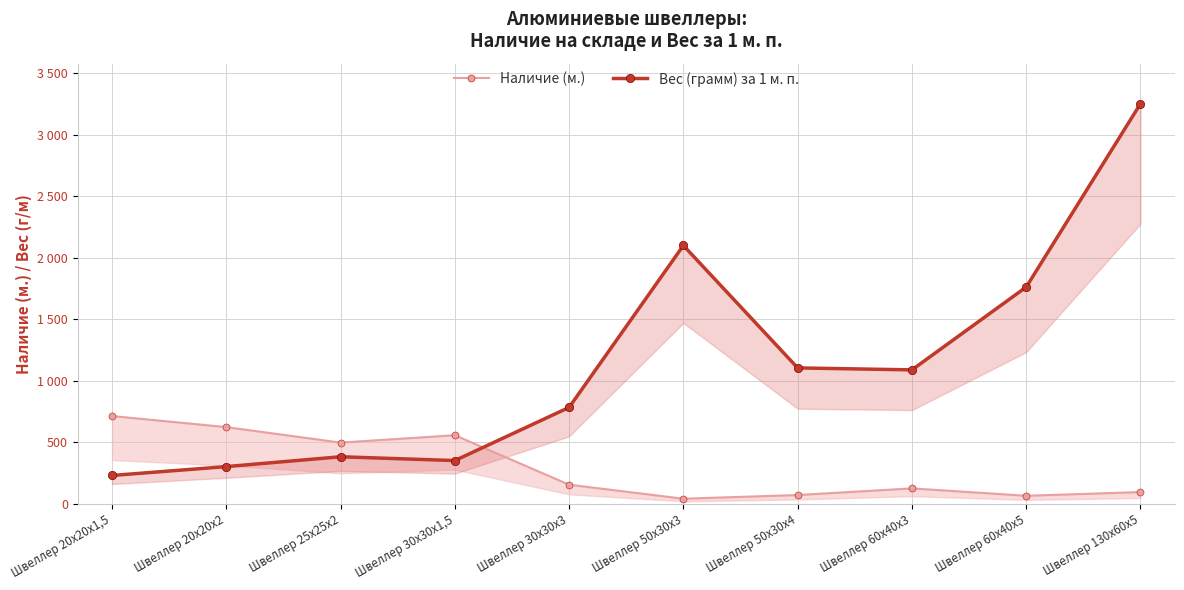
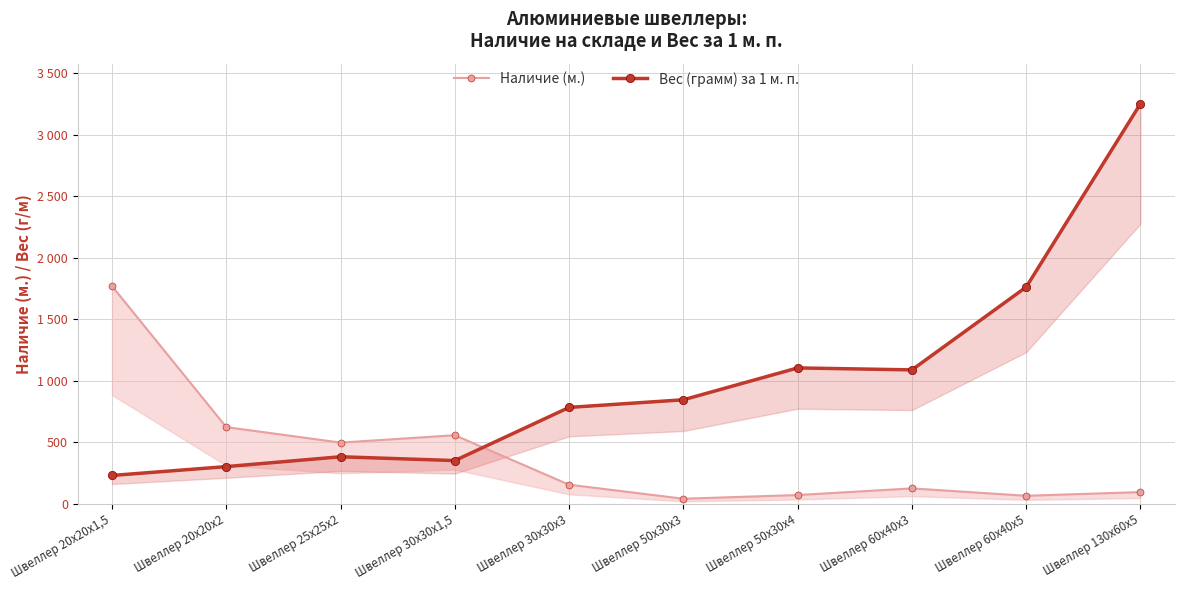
  {
    "Наличие (м.)": {
-     "Швеллер 20х20х1,5": 710,
+     "Швеллер 20х20х1,5": 1770,
      "Швеллер 20х20х2": 620,
      "Швеллер 25х25х2": 500,
      "Швеллер 30х30х1,5": 560,
      "Швеллер 30х30х3": 160,
      "Швеллер 50х30х3": 40,
      "Швеллер 50х30х4": 70,
      "Швеллер 60х40х3": 130,
      "Швеллер 60х40х5": 70,
      "Швеллер 130х60х5": 100
    },
    "Вес (грамм) за 1 м. п.": {
      "Швеллер 20х20х1,5": 230,
      "Швеллер 20х20х2": 300,
      "Швеллер 25х25х2": 380,
      "Швеллер 30х30х1,5": 350,
      "Швеллер 30х30х3": 780,
-     "Швеллер 50х30х3": 2100,
+     "Швеллер 50х30х3": 850,
      "Швеллер 50х30х4": 1110,
      "Швеллер 60х40х3": 1090,
      "Швеллер 60х40х5": 1760,
      "Швеллер 130х60х5": 3250
    }
  }
